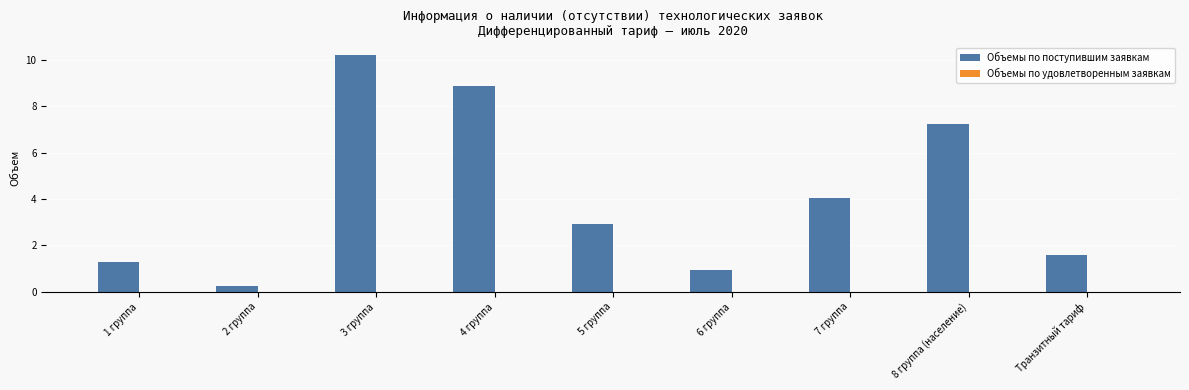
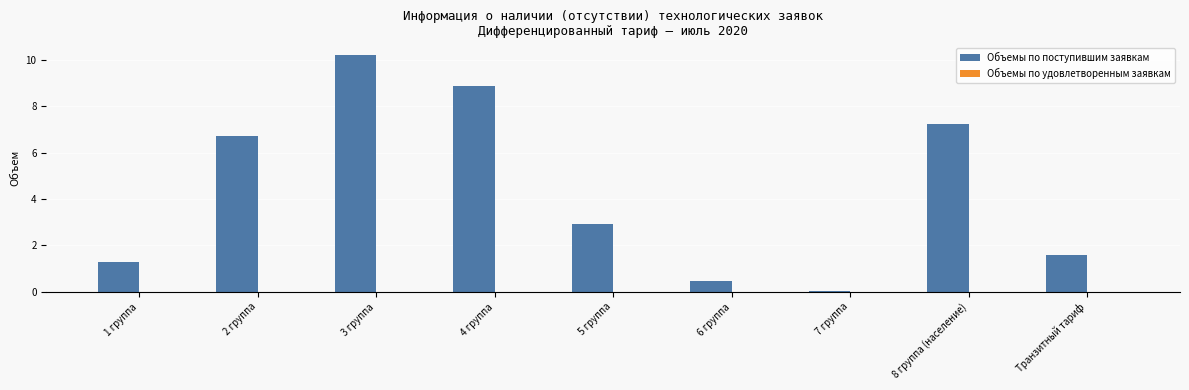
  {
    "Объемы по поступившим заявкам": {
      "1 группа": 1.3,
-     "2 группа": 0.3,
+     "2 группа": 6.7,
      "3 группа": 10.2,
      "4 группа": 8.9,
      "5 группа": 2.9,
-     "6 группа": 0.9,
-     "7 группа": 4.1,
+     "6 группа": 0.5,
+     "7 группа": 0.0,
      "8 группа (население)": 7.2,
      "Транзитный тариф": 1.6
    },
    "Объемы по удовлетворенным заявкам": {
      "1 группа": 0.0,
      "2 группа": 0.0,
      "3 группа": 0.0,
      "4 группа": 0.0,
      "5 группа": 0.0,
      "6 группа": 0.0,
      "7 группа": 0.0,
      "8 группа (население)": 0.0,
      "Транзитный тариф": 0.0
    }
  }
